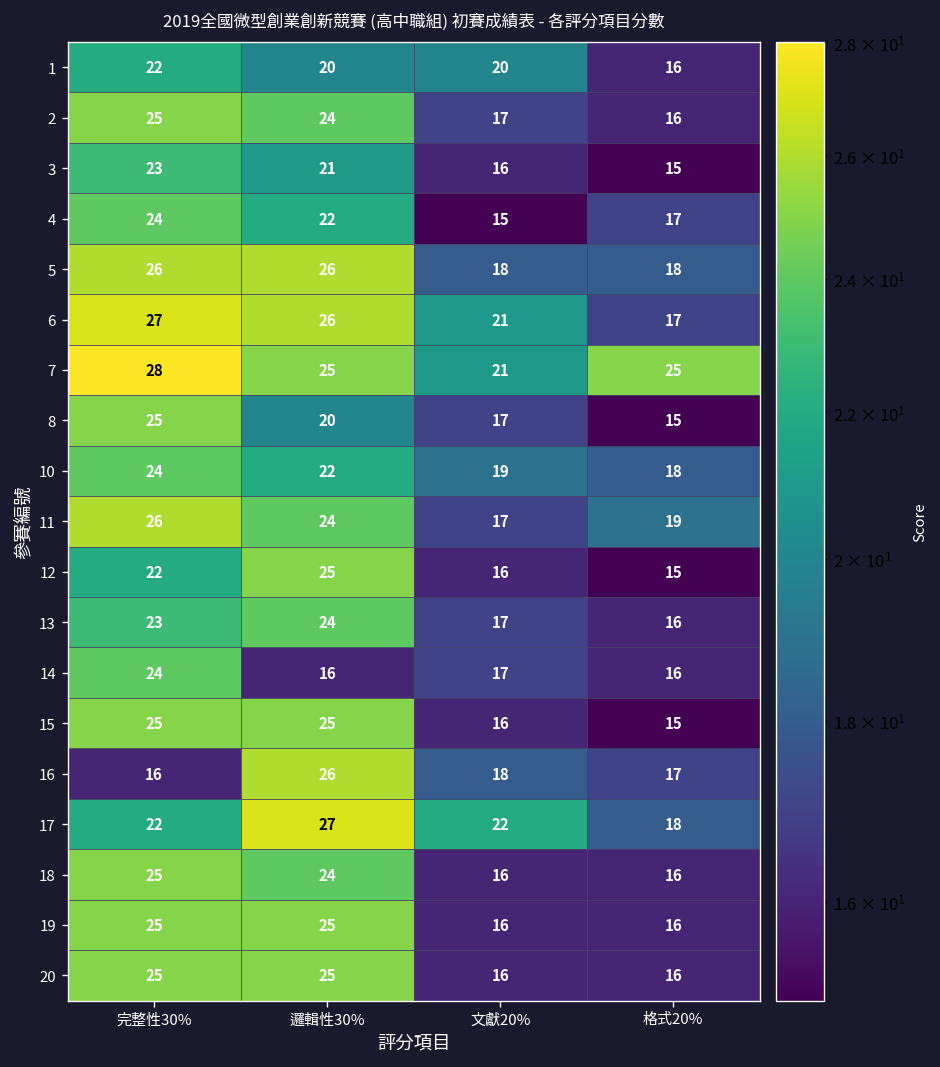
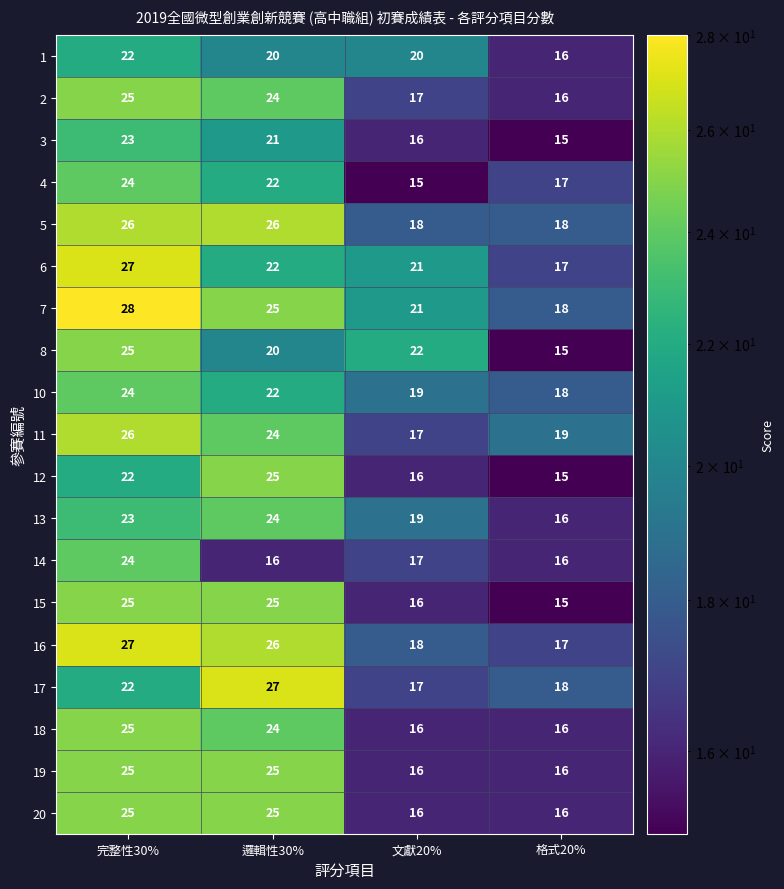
  {
    "1": {
      "完整性30%": 22,
      "邏輯性30%": 20,
      "文獻20%": 20,
      "格式20%": 16
    },
    "2": {
      "完整性30%": 25,
      "邏輯性30%": 24,
      "文獻20%": 17,
      "格式20%": 16
    },
    "3": {
      "完整性30%": 23,
      "邏輯性30%": 21,
      "文獻20%": 16,
      "格式20%": 15
    },
    "4": {
      "完整性30%": 24,
      "邏輯性30%": 22,
      "文獻20%": 15,
      "格式20%": 17
    },
    "5": {
      "完整性30%": 26,
      "邏輯性30%": 26,
      "文獻20%": 18,
      "格式20%": 18
    },
    "6": {
      "完整性30%": 27,
-     "邏輯性30%": 26,
+     "邏輯性30%": 22,
      "文獻20%": 21,
      "格式20%": 17
    },
    "7": {
      "完整性30%": 28,
      "邏輯性30%": 25,
      "文獻20%": 21,
-     "格式20%": 25
+     "格式20%": 18
    },
    "8": {
      "完整性30%": 25,
      "邏輯性30%": 20,
-     "文獻20%": 17,
+     "文獻20%": 22,
      "格式20%": 15
    },
    "10": {
      "完整性30%": 24,
      "邏輯性30%": 22,
      "文獻20%": 19,
      "格式20%": 18
    },
    "11": {
      "完整性30%": 26,
      "邏輯性30%": 24,
      "文獻20%": 17,
      "格式20%": 19
    },
    "12": {
      "完整性30%": 22,
      "邏輯性30%": 25,
      "文獻20%": 16,
      "格式20%": 15
    },
    "13": {
      "完整性30%": 23,
      "邏輯性30%": 24,
-     "文獻20%": 17,
+     "文獻20%": 19,
      "格式20%": 16
    },
    "14": {
      "完整性30%": 24,
      "邏輯性30%": 16,
      "文獻20%": 17,
      "格式20%": 16
    },
    "15": {
      "完整性30%": 25,
      "邏輯性30%": 25,
      "文獻20%": 16,
      "格式20%": 15
    },
    "16": {
-     "完整性30%": 16,
+     "完整性30%": 27,
      "邏輯性30%": 26,
      "文獻20%": 18,
      "格式20%": 17
    },
    "17": {
      "完整性30%": 22,
      "邏輯性30%": 27,
-     "文獻20%": 22,
+     "文獻20%": 17,
      "格式20%": 18
    },
    "18": {
      "完整性30%": 25,
      "邏輯性30%": 24,
      "文獻20%": 16,
      "格式20%": 16
    },
    "19": {
      "完整性30%": 25,
      "邏輯性30%": 25,
      "文獻20%": 16,
      "格式20%": 16
    },
    "20": {
      "完整性30%": 25,
      "邏輯性30%": 25,
      "文獻20%": 16,
      "格式20%": 16
    }
  }
